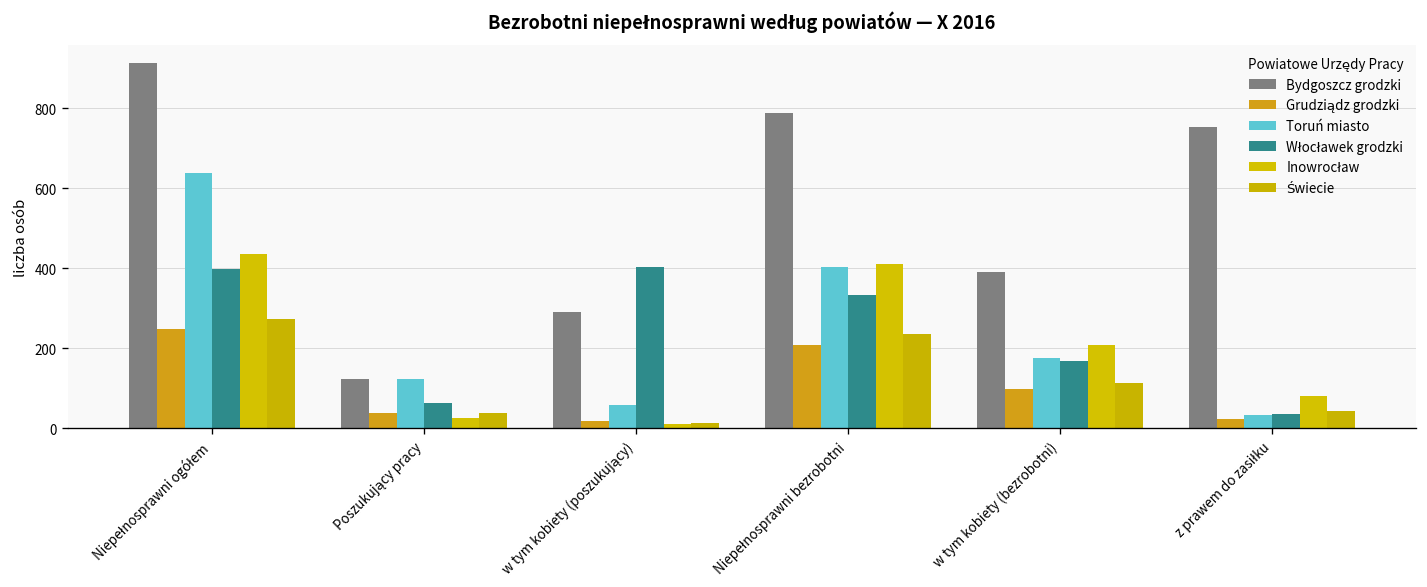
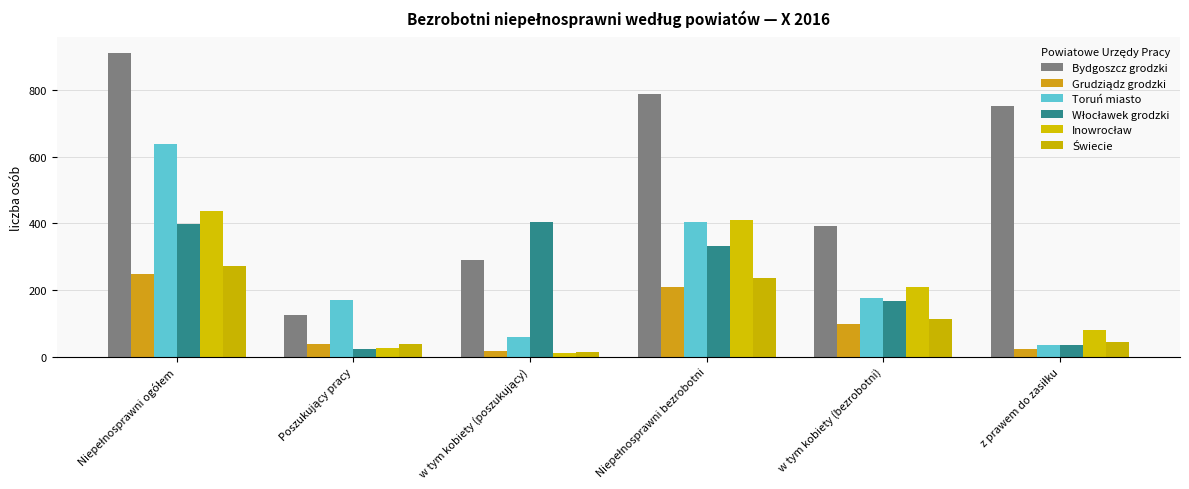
  {
    "Bydgoszcz grodzki": {
      "Niepełnosprawni ogółem": 910,
      "Poszukujący pracy": 120,
      "w tym kobiety (poszukujący)": 290,
      "Niepełnosprawni bezrobotni": 790,
      "w tym kobiety (bezrobotni)": 390,
      "z prawem do zasiłku": 750
    },
    "Toruń miasto": {
      "Niepełnosprawni ogółem": 640,
-     "Poszukujący pracy": 120,
+     "Poszukujący pracy": 170,
      "w tym kobiety (poszukujący)": 60,
      "Niepełnosprawni bezrobotni": 400,
      "w tym kobiety (bezrobotni)": 180,
      "z prawem do zasiłku": 30
    },
    "Włocławek grodzki": {
      "Niepełnosprawni ogółem": 400,
-     "Poszukujący pracy": 60,
+     "Poszukujący pracy": 20,
      "w tym kobiety (poszukujący)": 400,
      "Niepełnosprawni bezrobotni": 330,
      "w tym kobiety (bezrobotni)": 170,
      "z prawem do zasiłku": 40
    }
  }
